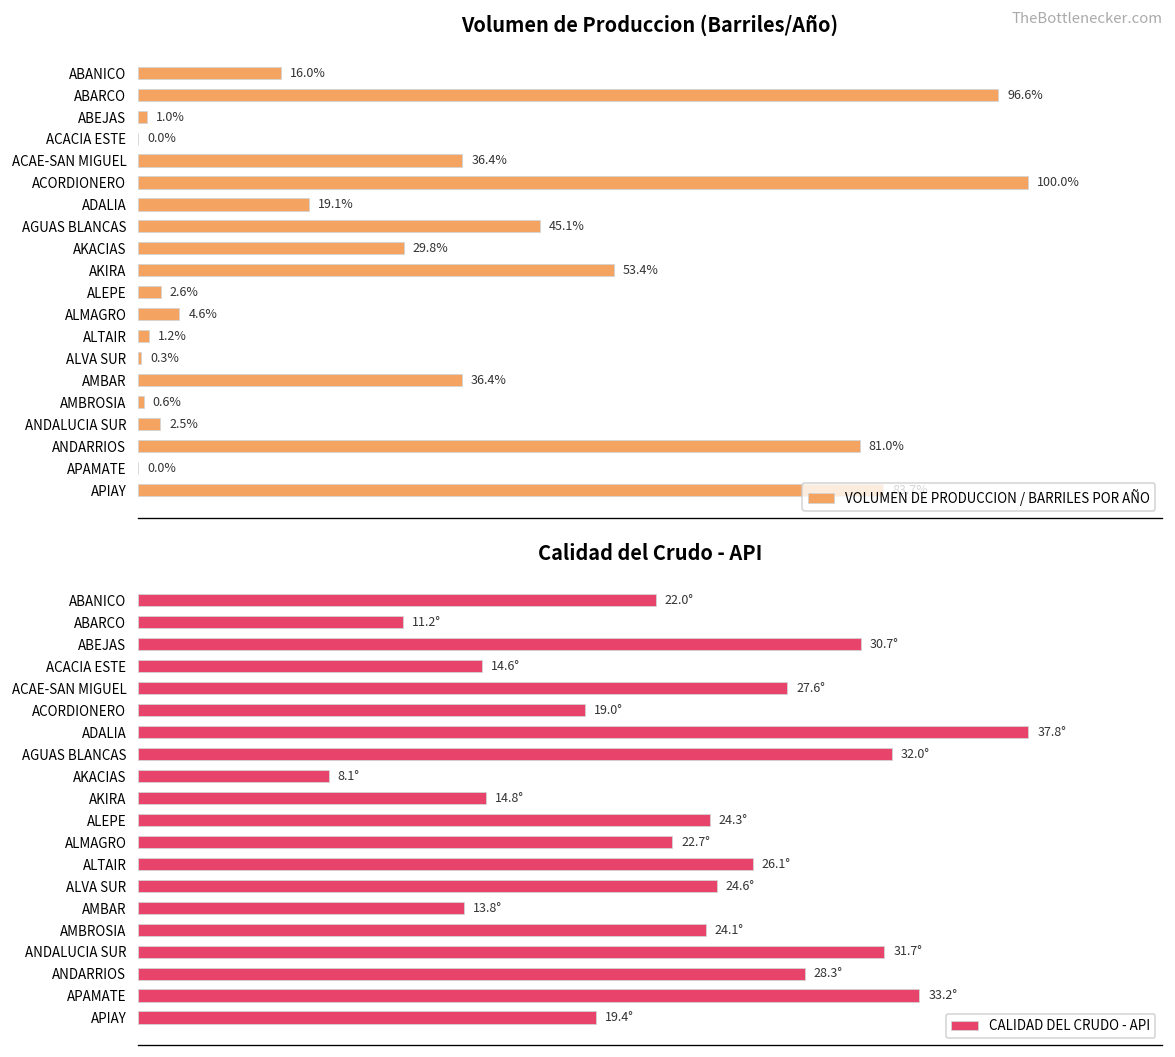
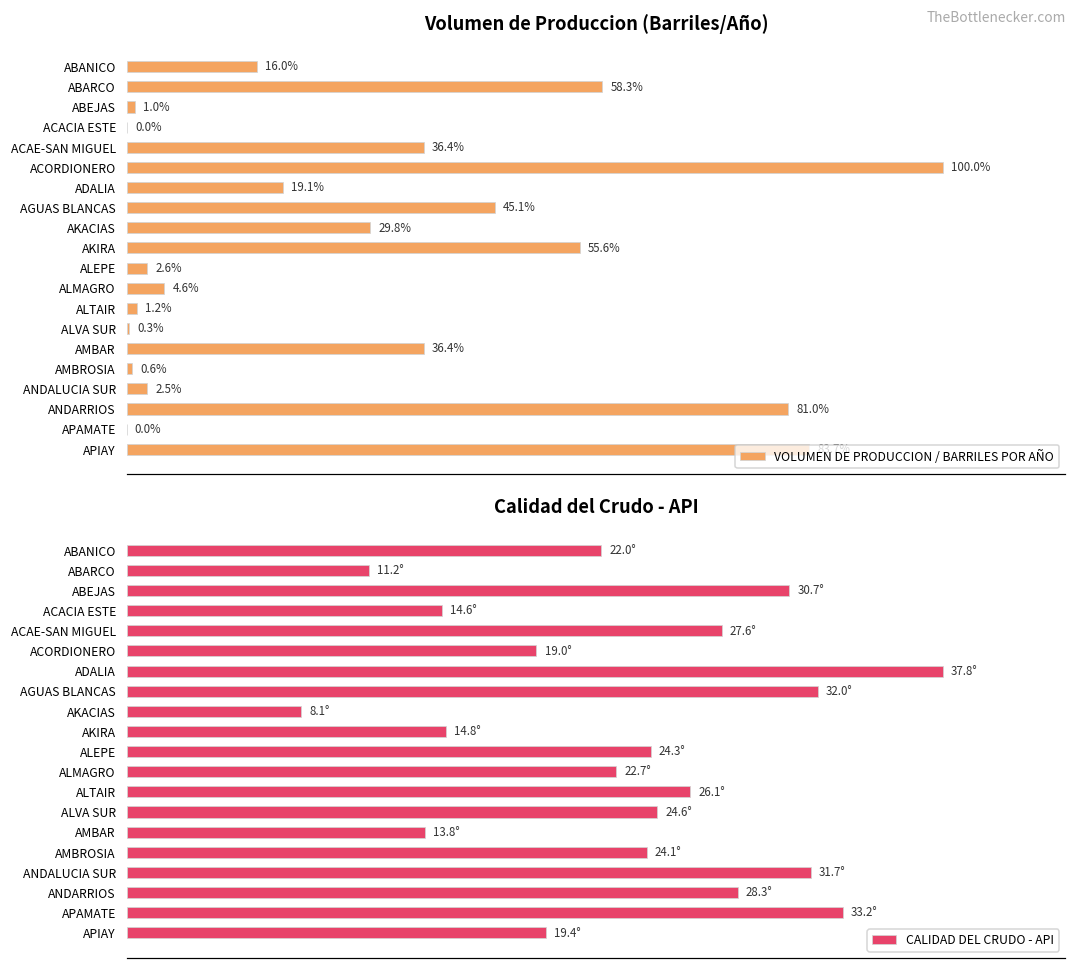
  {
    "Volumen de Produccion (Barriles/Año)": {
      "ABANICO": "16.0%",
-     "ABARCO": "96.6%",
+     "ABARCO": "58.3%",
      "ABEJAS": "1.0%",
      "ACACIA ESTE": "0.0%",
      "ACAE-SAN MIGUEL": "36.4%",
      "ACORDIONERO": "100.0%",
      "ADALIA": "19.1%",
      "AGUAS BLANCAS": "45.1%",
      "AKACIAS": "29.8%",
-     "AKIRA": "53.4%",
+     "AKIRA": "55.6%",
      "ALEPE": "2.6%",
      "ALMAGRO": "4.6%",
      "ALTAIR": "1.2%",
      "ALVA SUR": "0.3%",
      "AMBAR": "36.4%",
      "AMBROSIA": "0.6%",
      "ANDALUCIA SUR": "2.5%",
      "ANDARRIOS": "81.0%",
      "APAMATE": "0.0%"
    }
  }
